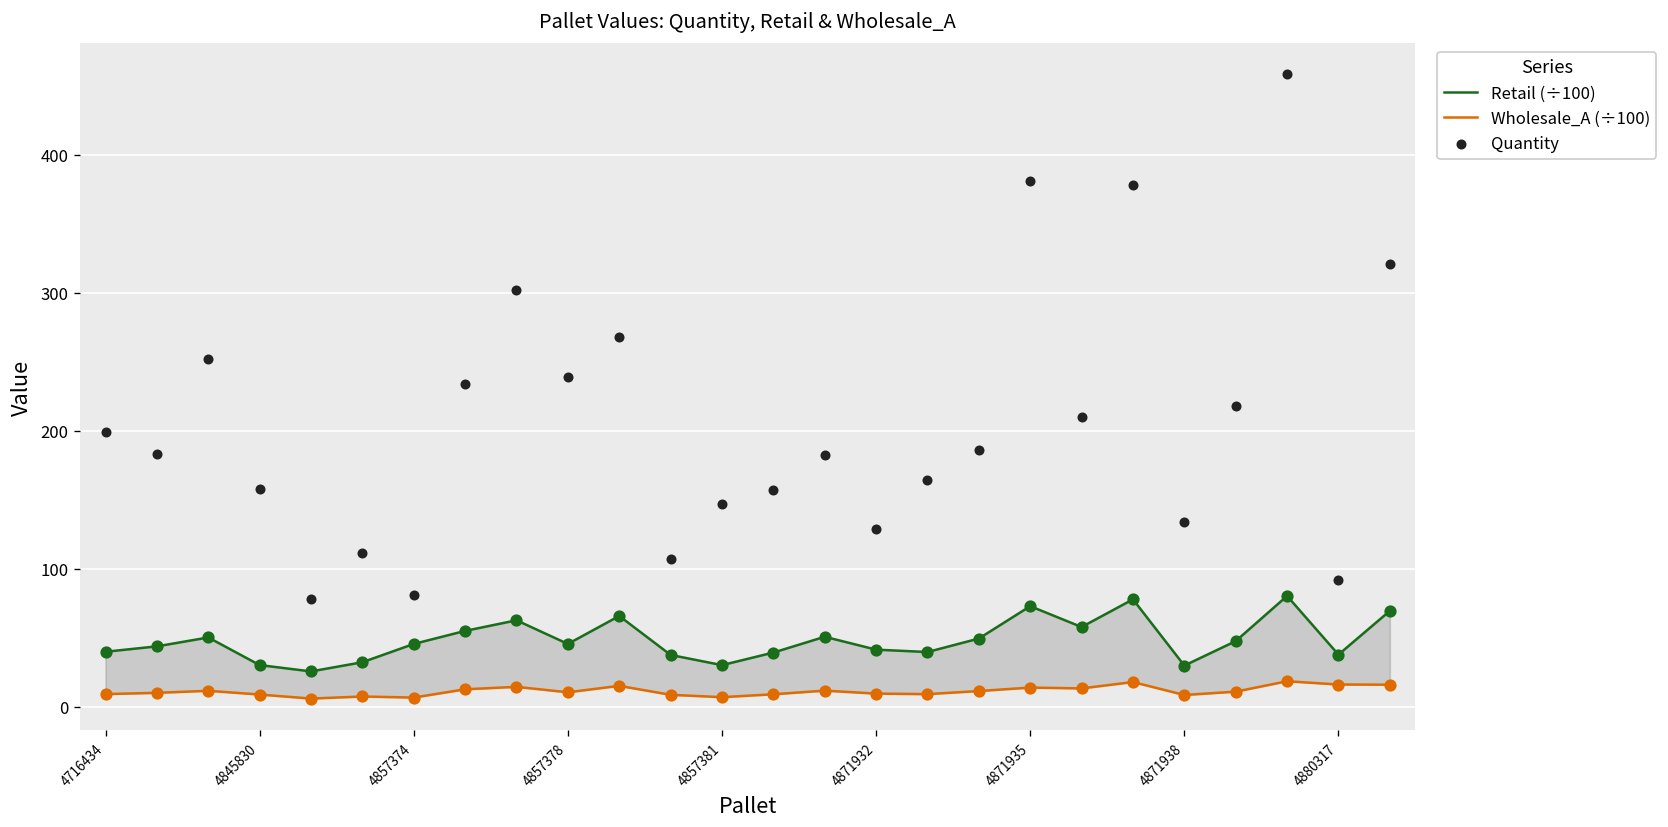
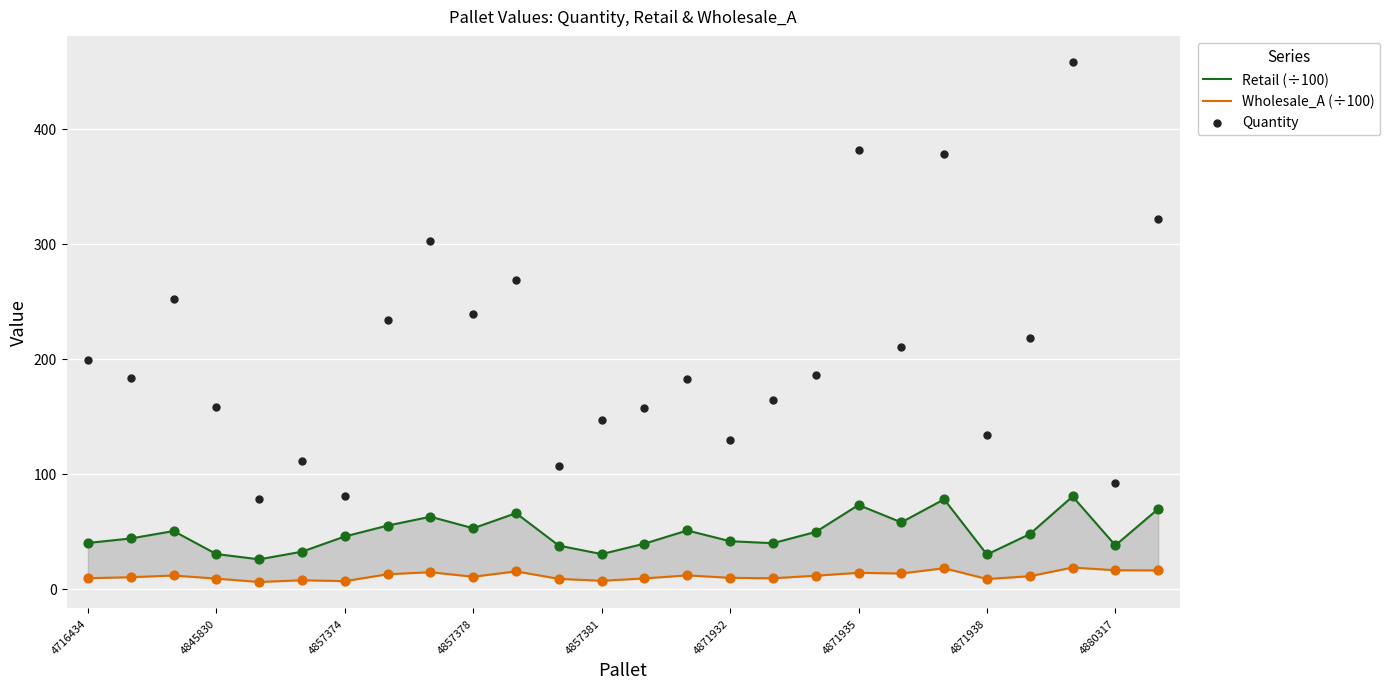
  {
    "Retail (÷100)": {
      "4716434": 40,
      "4845830": 30,
      "4857374": 45,
-     "4857378": 45,
+     "4857378": 53,
      "4857381": 30,
      "4871932": 41,
      "4871935": 73,
      "4871938": 30,
      "4880317": 38
    },
    "Wholesale_A (÷100)": {
      "4716434": 9,
      "4845830": 9,
      "4857374": 7,
      "4857378": 10,
      "4857381": 7,
      "4871932": 10,
      "4871935": 14,
      "4871938": 8,
      "4880317": 16
    }
  }
